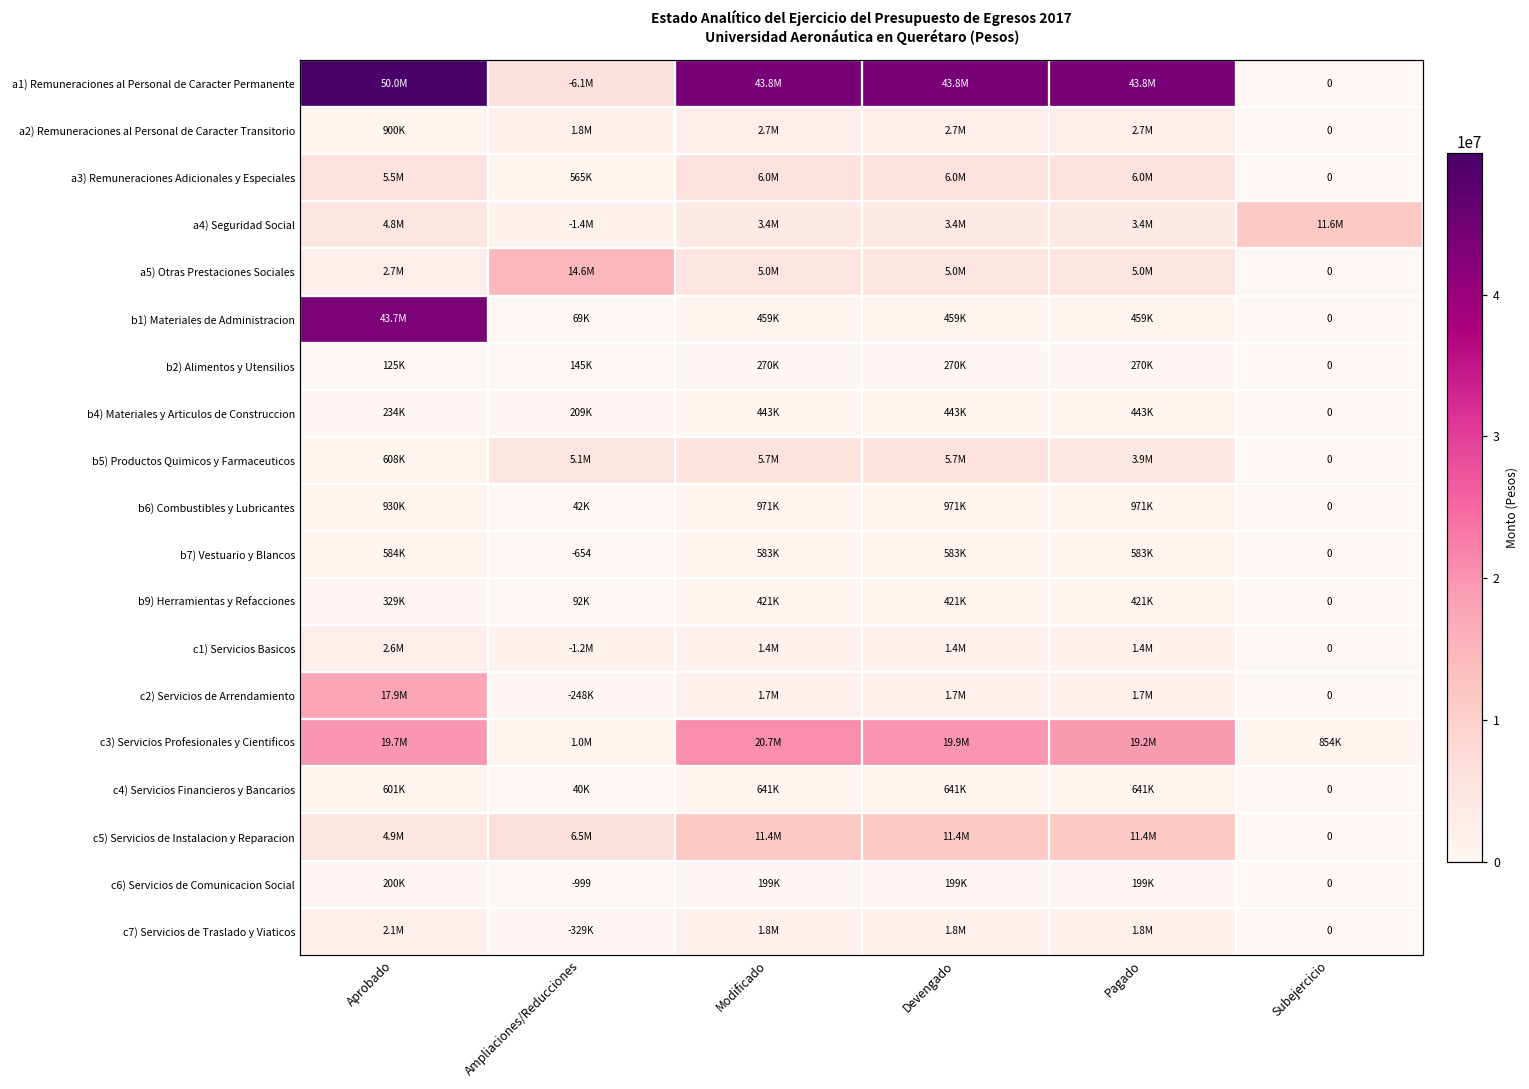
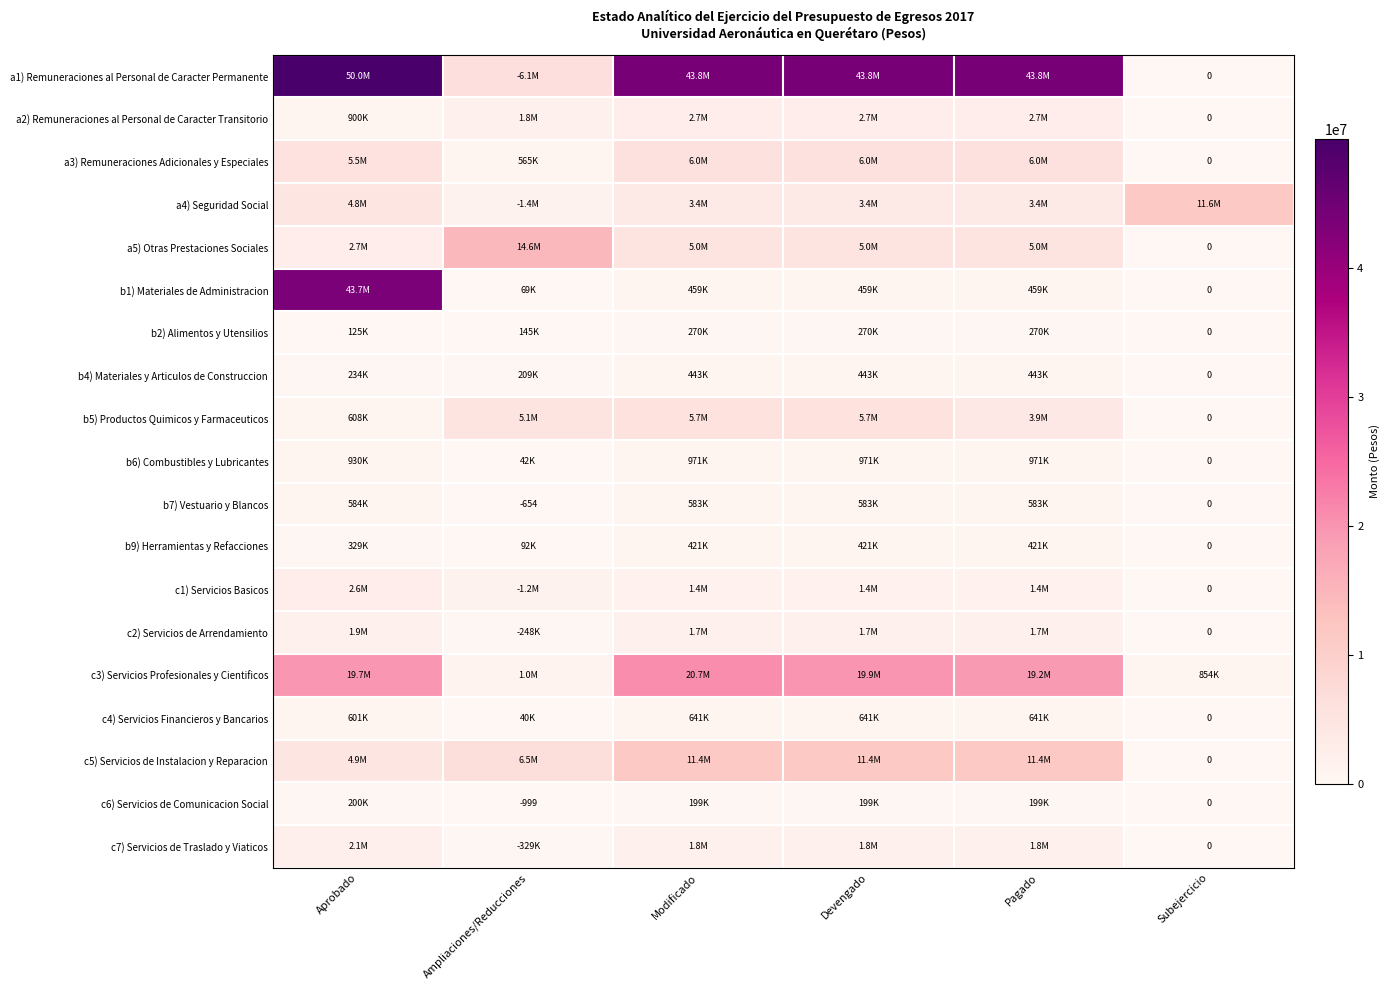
  {
    "a1) Remuneraciones al Personal de Caracter Permanente": {
      "Aprobado": "50.0M",
      "Ampliaciones/Reducciones": "-6.1M",
      "Modificado": "43.8M",
      "Devengado": "43.8M",
      "Pagado": "43.8M",
      "Subejercicio": "0"
    },
    "a2) Remuneraciones al Personal de Caracter Transitorio": {
      "Aprobado": "900K",
      "Ampliaciones/Reducciones": "1.8M",
      "Modificado": "2.7M",
      "Devengado": "2.7M",
      "Pagado": "2.7M",
      "Subejercicio": "0"
    },
    "a3) Remuneraciones Adicionales y Especiales": {
      "Aprobado": "5.5M",
      "Ampliaciones/Reducciones": "565K",
      "Modificado": "6.0M",
      "Devengado": "6.0M",
      "Pagado": "6.0M",
      "Subejercicio": "0"
    },
    "a4) Seguridad Social": {
      "Aprobado": "4.8M",
      "Ampliaciones/Reducciones": "-1.4M",
      "Modificado": "3.4M",
      "Devengado": "3.4M",
      "Pagado": "3.4M",
      "Subejercicio": "11.6M"
    },
    "a5) Otras Prestaciones Sociales": {
      "Aprobado": "2.7M",
      "Ampliaciones/Reducciones": "14.6M",
      "Modificado": "5.0M",
      "Devengado": "5.0M",
      "Pagado": "5.0M",
      "Subejercicio": "0"
    },
    "b1) Materiales de Administracion": {
      "Aprobado": "43.7M",
      "Ampliaciones/Reducciones": "69K",
      "Modificado": "459K",
      "Devengado": "459K",
      "Pagado": "459K",
      "Subejercicio": "0"
    },
    "b2) Alimentos y Utensilios": {
      "Aprobado": "125K",
      "Ampliaciones/Reducciones": "145K",
      "Modificado": "270K",
      "Devengado": "270K",
      "Pagado": "270K",
      "Subejercicio": "0"
    },
    "b4) Materiales y Articulos de Construccion": {
      "Aprobado": "234K",
      "Ampliaciones/Reducciones": "209K",
      "Modificado": "443K",
      "Devengado": "443K",
      "Pagado": "443K",
      "Subejercicio": "0"
    },
    "b5) Productos Quimicos y Farmaceuticos": {
      "Aprobado": "608K",
      "Ampliaciones/Reducciones": "5.1M",
      "Modificado": "5.7M",
      "Devengado": "5.7M",
      "Pagado": "3.9M",
      "Subejercicio": "0"
    },
    "b6) Combustibles y Lubricantes": {
      "Aprobado": "930K",
      "Ampliaciones/Reducciones": "42K",
      "Modificado": "971K",
      "Devengado": "971K",
      "Pagado": "971K",
      "Subejercicio": "0"
    },
    "b7) Vestuario y Blancos": {
      "Aprobado": "584K",
      "Ampliaciones/Reducciones": "-654",
      "Modificado": "583K",
      "Devengado": "583K",
      "Pagado": "583K",
      "Subejercicio": "0"
    },
    "b9) Herramientas y Refacciones": {
      "Aprobado": "329K",
      "Ampliaciones/Reducciones": "92K",
      "Modificado": "421K",
      "Devengado": "421K",
      "Pagado": "421K",
      "Subejercicio": "0"
    },
    "c1) Servicios Basicos": {
      "Aprobado": "2.6M",
      "Ampliaciones/Reducciones": "-1.2M",
      "Modificado": "1.4M",
      "Devengado": "1.4M",
      "Pagado": "1.4M",
      "Subejercicio": "0"
    },
    "c2) Servicios de Arrendamiento": {
-     "Aprobado": "17.9M",
+     "Aprobado": "1.9M",
      "Ampliaciones/Reducciones": "-248K",
      "Modificado": "1.7M",
      "Devengado": "1.7M",
      "Pagado": "1.7M",
      "Subejercicio": "0"
    },
    "c3) Servicios Profesionales y Cientificos": {
      "Aprobado": "19.7M",
      "Ampliaciones/Reducciones": "1.0M",
      "Modificado": "20.7M",
      "Devengado": "19.9M",
      "Pagado": "19.2M",
      "Subejercicio": "854K"
    },
    "c4) Servicios Financieros y Bancarios": {
      "Aprobado": "601K",
      "Ampliaciones/Reducciones": "40K",
      "Modificado": "641K",
      "Devengado": "641K",
      "Pagado": "641K",
      "Subejercicio": "0"
    },
    "c5) Servicios de Instalacion y Reparacion": {
      "Aprobado": "4.9M",
      "Ampliaciones/Reducciones": "6.5M",
      "Modificado": "11.4M",
      "Devengado": "11.4M",
      "Pagado": "11.4M",
      "Subejercicio": "0"
    },
    "c6) Servicios de Comunicacion Social": {
      "Aprobado": "200K",
      "Ampliaciones/Reducciones": "-999",
      "Modificado": "199K",
      "Devengado": "199K",
      "Pagado": "199K",
      "Subejercicio": "0"
    },
    "c7) Servicios de Traslado y Viaticos": {
      "Aprobado": "2.1M",
      "Ampliaciones/Reducciones": "-329K",
      "Modificado": "1.8M",
      "Devengado": "1.8M",
      "Pagado": "1.8M",
      "Subejercicio": "0"
    }
  }
